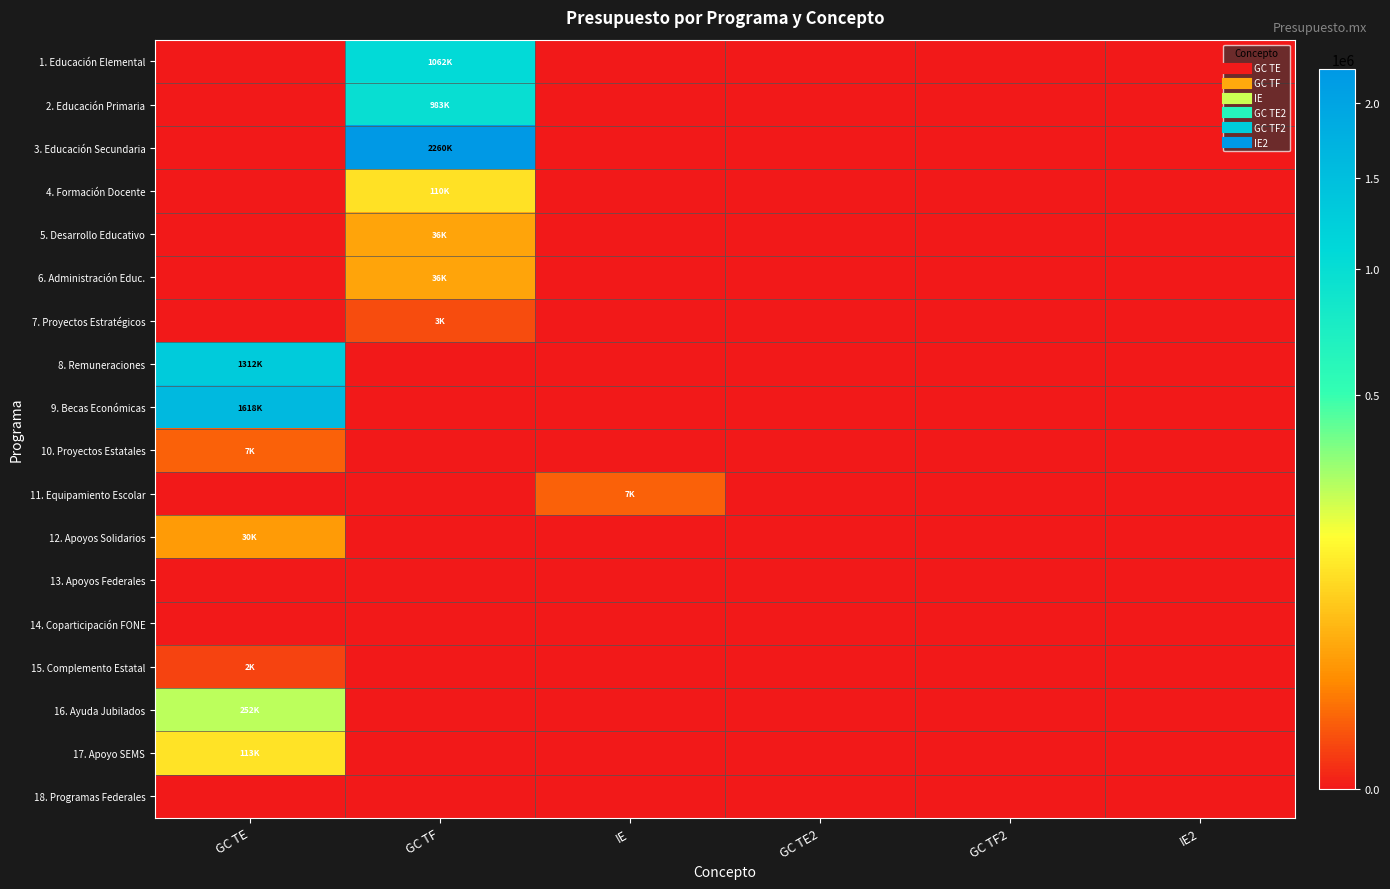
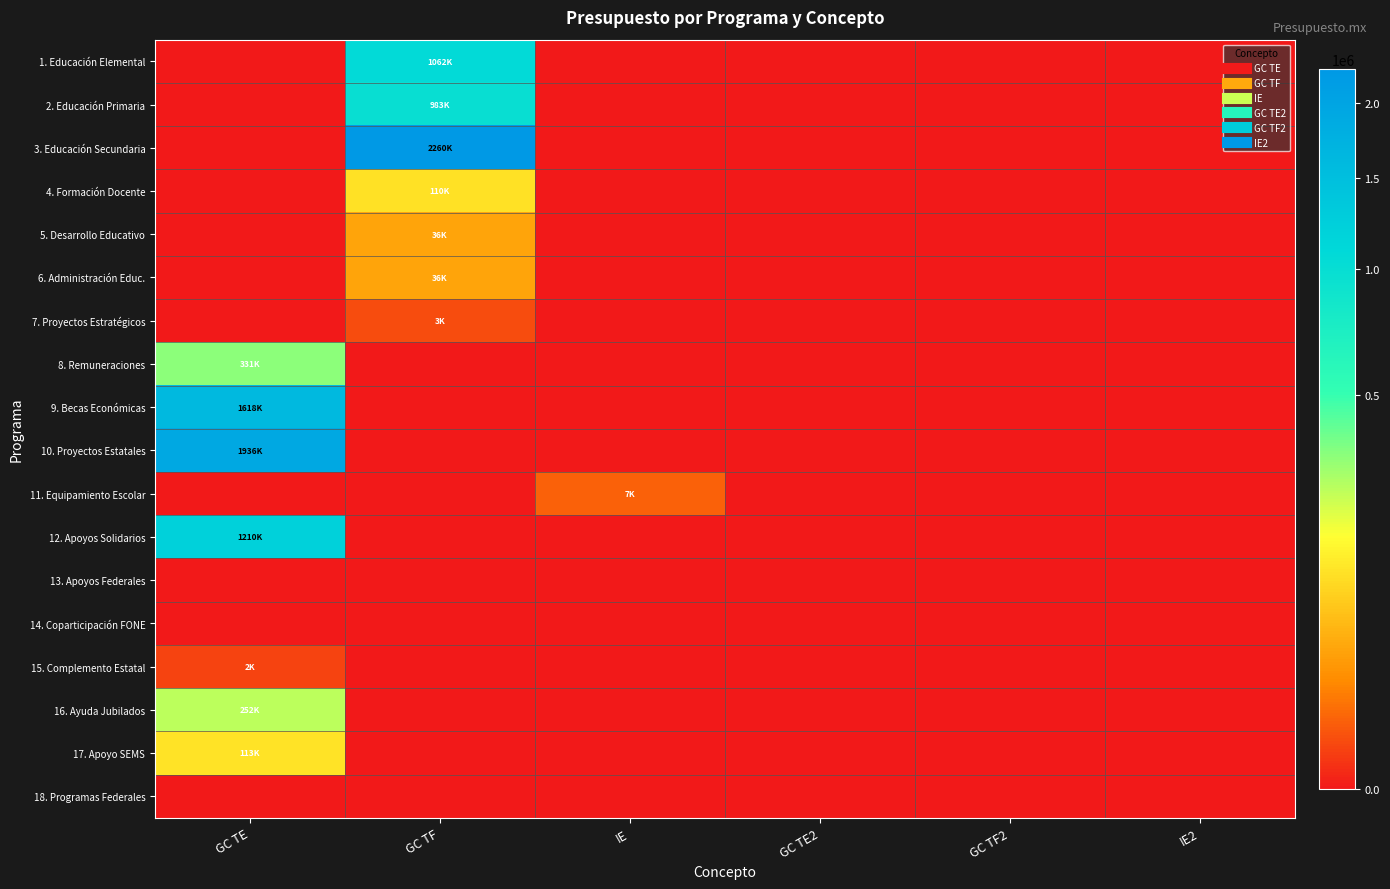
  {
    "1. Educación Elemental": {
      "GC TF": "1062K"
    },
    "2. Educación Primaria": {
      "GC TF": "983K"
    },
    "3. Educación Secundaria": {
      "GC TF": "2260K"
    },
    "4. Formación Docente": {
      "GC TF": "110K"
    },
    "5. Desarrollo Educativo": {
      "GC TF": "36K"
    },
    "6. Administración Educ.": {
      "GC TF": "36K"
    },
    "7. Proyectos Estratégicos": {
      "GC TF": "3K"
    },
    "8. Remuneraciones": {
-     "GC TE": "1312K"
+     "GC TE": "331K"
    },
    "9. Becas Económicas": {
      "GC TE": "1618K"
    },
    "10. Proyectos Estatales": {
-     "GC TE": "7K"
+     "GC TE": "1936K"
    },
    "11. Equipamiento Escolar": {
      "IE": "7K"
    },
    "12. Apoyos Solidarios": {
-     "GC TE": "30K"
+     "GC TE": "1210K"
    },
    "15. Complemento Estatal": {
      "GC TE": "2K"
    },
    "16. Ayuda Jubilados": {
      "GC TE": "252K"
    },
    "17. Apoyo SEMS": {
      "GC TE": "113K"
    }
  }
